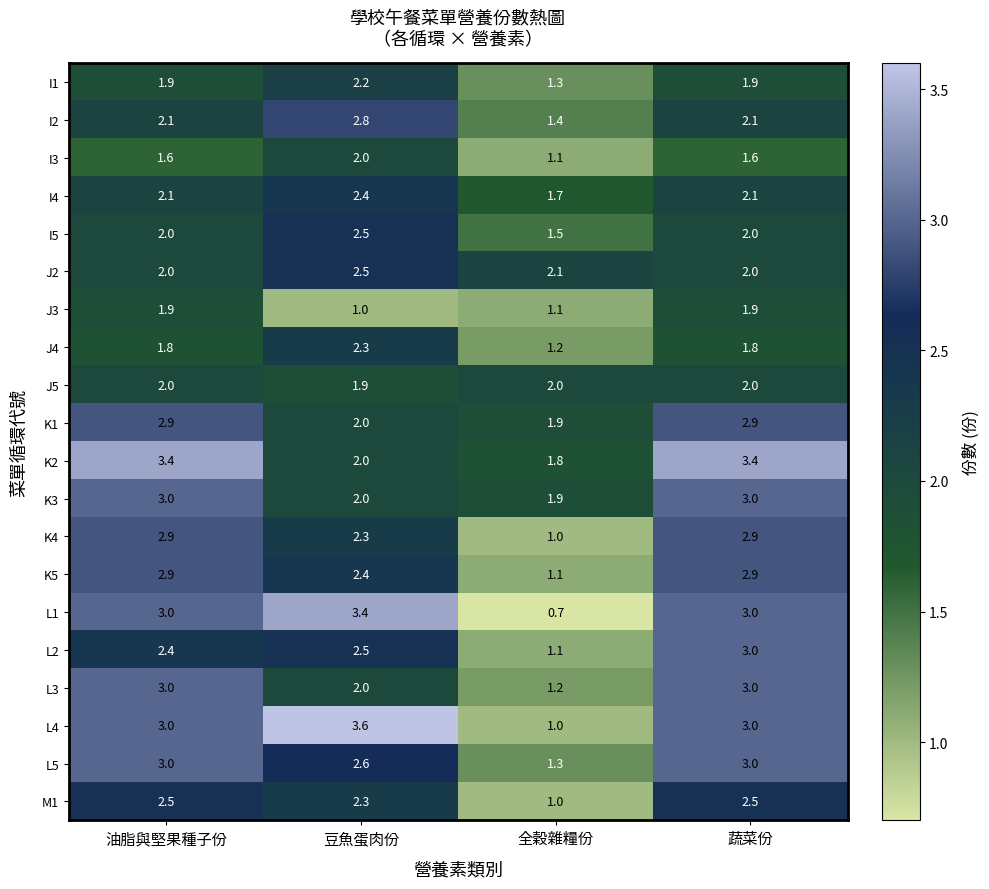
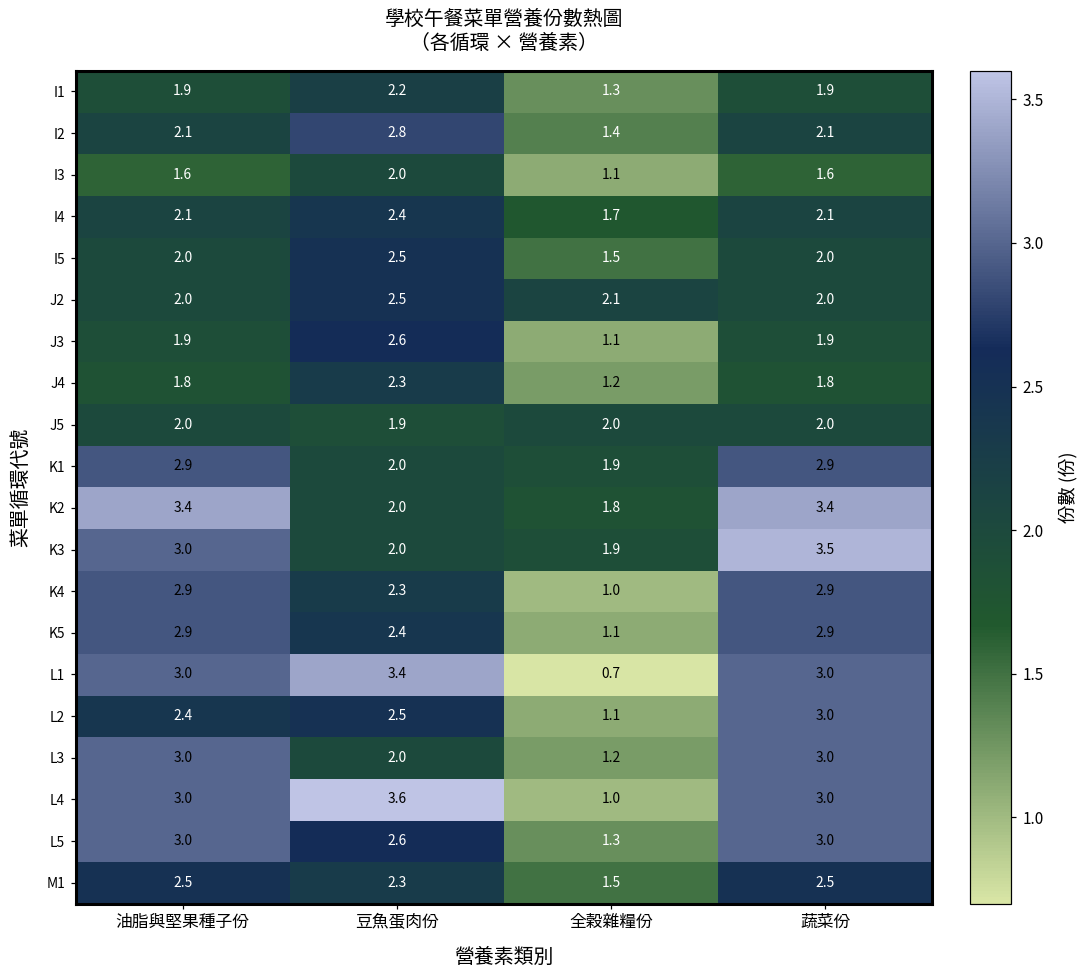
  {
    "I1": {
      "油脂與堅果種子份": 1.9,
      "豆魚蛋肉份": 2.2,
      "全穀雜糧份": 1.3,
      "蔬菜份": 1.9
    },
    "I2": {
      "油脂與堅果種子份": 2.1,
      "豆魚蛋肉份": 2.8,
      "全穀雜糧份": 1.4,
      "蔬菜份": 2.1
    },
    "I3": {
      "油脂與堅果種子份": 1.6,
      "豆魚蛋肉份": 2.0,
      "全穀雜糧份": 1.1,
      "蔬菜份": 1.6
    },
    "I4": {
      "油脂與堅果種子份": 2.1,
      "豆魚蛋肉份": 2.4,
      "全穀雜糧份": 1.7,
      "蔬菜份": 2.1
    },
    "I5": {
      "油脂與堅果種子份": 2.0,
      "豆魚蛋肉份": 2.5,
      "全穀雜糧份": 1.5,
      "蔬菜份": 2.0
    },
    "J2": {
      "油脂與堅果種子份": 2.0,
      "豆魚蛋肉份": 2.5,
      "全穀雜糧份": 2.1,
      "蔬菜份": 2.0
    },
    "J3": {
      "油脂與堅果種子份": 1.9,
-     "豆魚蛋肉份": 1.0,
+     "豆魚蛋肉份": 2.6,
      "全穀雜糧份": 1.1,
      "蔬菜份": 1.9
    },
    "J4": {
      "油脂與堅果種子份": 1.8,
      "豆魚蛋肉份": 2.3,
      "全穀雜糧份": 1.2,
      "蔬菜份": 1.8
    },
    "J5": {
      "油脂與堅果種子份": 2.0,
      "豆魚蛋肉份": 1.9,
      "全穀雜糧份": 2.0,
      "蔬菜份": 2.0
    },
    "K1": {
      "油脂與堅果種子份": 2.9,
      "豆魚蛋肉份": 2.0,
      "全穀雜糧份": 1.9,
      "蔬菜份": 2.9
    },
    "K2": {
      "油脂與堅果種子份": 3.4,
      "豆魚蛋肉份": 2.0,
      "全穀雜糧份": 1.8,
      "蔬菜份": 3.4
    },
    "K3": {
      "油脂與堅果種子份": 3.0,
      "豆魚蛋肉份": 2.0,
      "全穀雜糧份": 1.9,
-     "蔬菜份": 3.0
+     "蔬菜份": 3.5
    },
    "K4": {
      "油脂與堅果種子份": 2.9,
      "豆魚蛋肉份": 2.3,
      "全穀雜糧份": 1.0,
      "蔬菜份": 2.9
    },
    "K5": {
      "油脂與堅果種子份": 2.9,
      "豆魚蛋肉份": 2.4,
      "全穀雜糧份": 1.1,
      "蔬菜份": 2.9
    },
    "L1": {
      "油脂與堅果種子份": 3.0,
      "豆魚蛋肉份": 3.4,
      "全穀雜糧份": 0.7,
      "蔬菜份": 3.0
    },
    "L2": {
      "油脂與堅果種子份": 2.4,
      "豆魚蛋肉份": 2.5,
      "全穀雜糧份": 1.1,
      "蔬菜份": 3.0
    },
    "L3": {
      "油脂與堅果種子份": 3.0,
      "豆魚蛋肉份": 2.0,
      "全穀雜糧份": 1.2,
      "蔬菜份": 3.0
    },
    "L4": {
      "油脂與堅果種子份": 3.0,
      "豆魚蛋肉份": 3.6,
      "全穀雜糧份": 1.0,
      "蔬菜份": 3.0
    },
    "L5": {
      "油脂與堅果種子份": 3.0,
      "豆魚蛋肉份": 2.6,
      "全穀雜糧份": 1.3,
      "蔬菜份": 3.0
    },
    "M1": {
      "油脂與堅果種子份": 2.5,
      "豆魚蛋肉份": 2.3,
-     "全穀雜糧份": 1.0,
+     "全穀雜糧份": 1.5,
      "蔬菜份": 2.5
    }
  }
